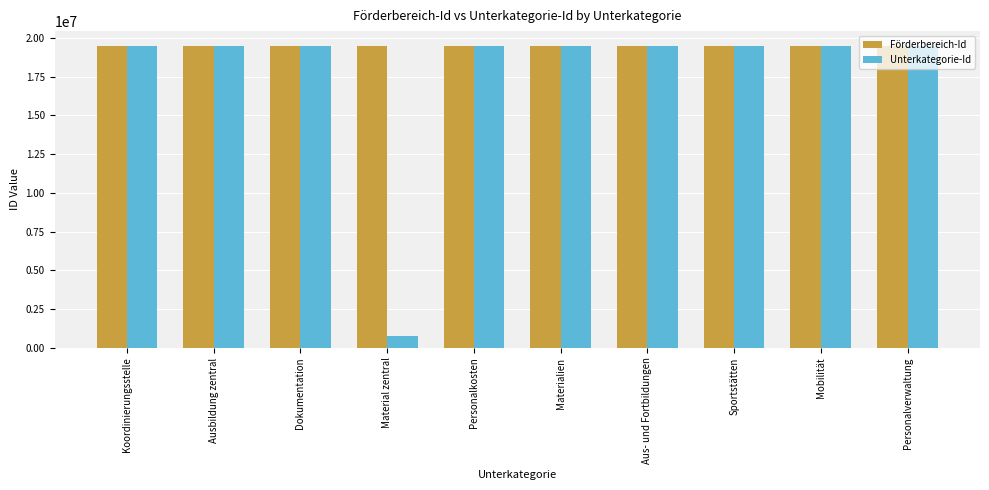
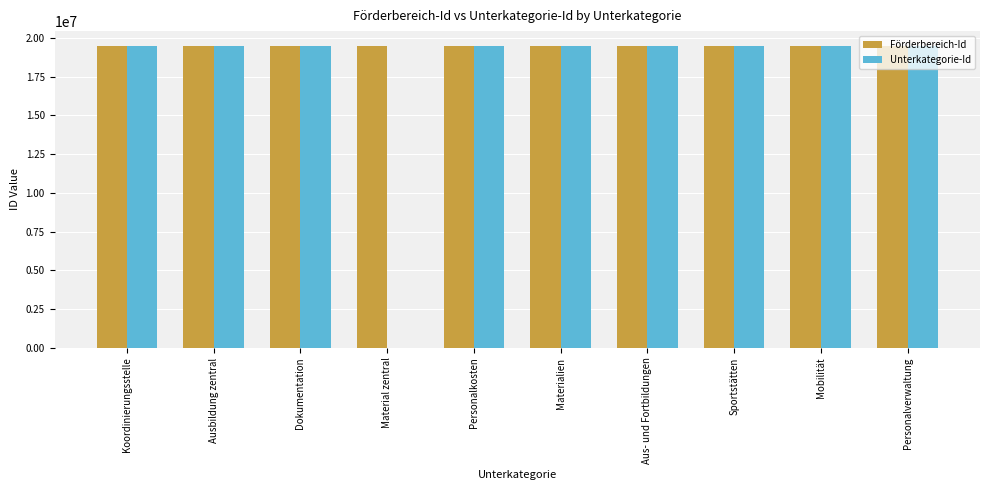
  {
    "Förderbereich-Id": {
      "Koordinierungsstelle": 19500000,
      "Ausbildung zentral": 19500000,
      "Dokumentation": 19500000,
      "Material zentral": 19500000,
      "Personalkosten": 19500000,
      "Materialien": 19500000,
      "Aus- und Fortbildungen": 19500000,
      "Sportstätten": 19500000,
      "Mobilität": 19500000
    },
    "Unterkategorie-Id": {
      "Koordinierungsstelle": 19500000,
      "Ausbildung zentral": 19500000,
      "Dokumentation": 19500000,
-     "Material zentral": 700000,
+     "Material zentral": 0,
      "Personalkosten": 19500000,
      "Materialien": 19500000,
      "Aus- und Fortbildungen": 19500000,
      "Sportstätten": 19500000,
      "Mobilität": 19500000
    }
  }
